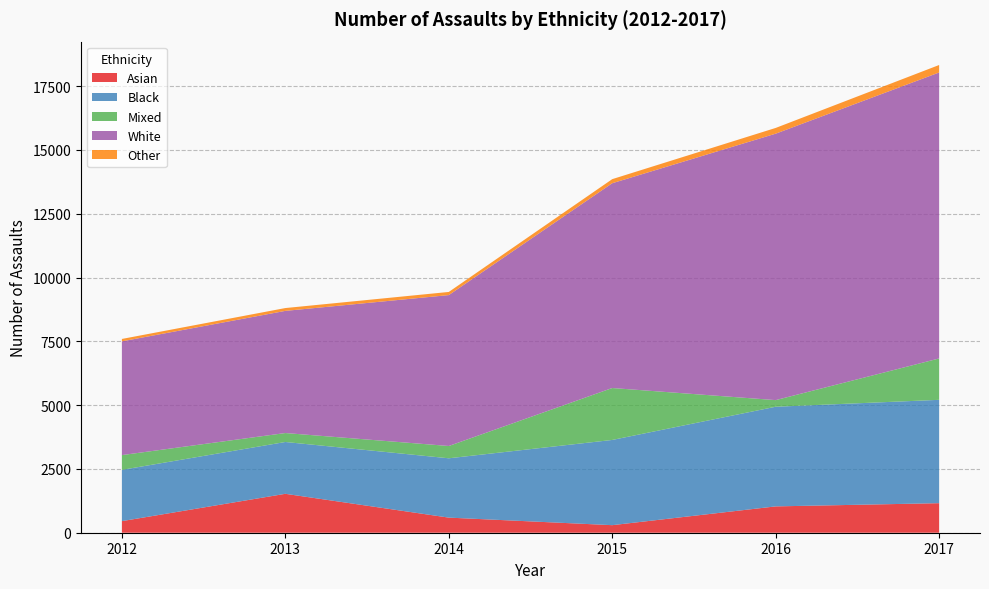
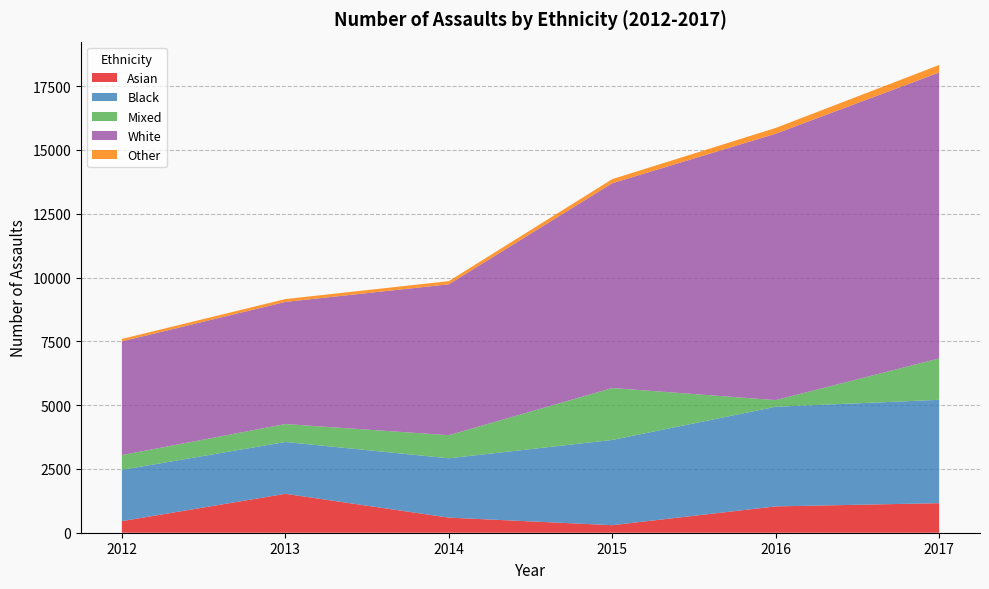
  {
    "Asian": {
      "2012": 500,
      "2013": 1500,
      "2014": 600,
      "2015": 300,
      "2016": 1000,
      "2017": 1200
    },
    "Black": {
      "2012": 2000,
      "2013": 2000,
      "2014": 2300,
      "2015": 3300,
      "2016": 3900,
      "2017": 4100
    },
    "Mixed": {
      "2012": 600,
-     "2013": 400,
-     "2014": 500,
+     "2013": 700,
+     "2014": 900,
      "2015": 2000,
      "2016": 300,
      "2017": 1600
    },
    "White": {
      "2013": 4800,
      "2014": 5900,
      "2015": 8000,
      "2016": 10400,
      "2017": 11200
    },
    "Other": {
      "2013": 100,
      "2014": 100,
      "2015": 200,
      "2016": 200,
      "2017": 300
    }
  }
